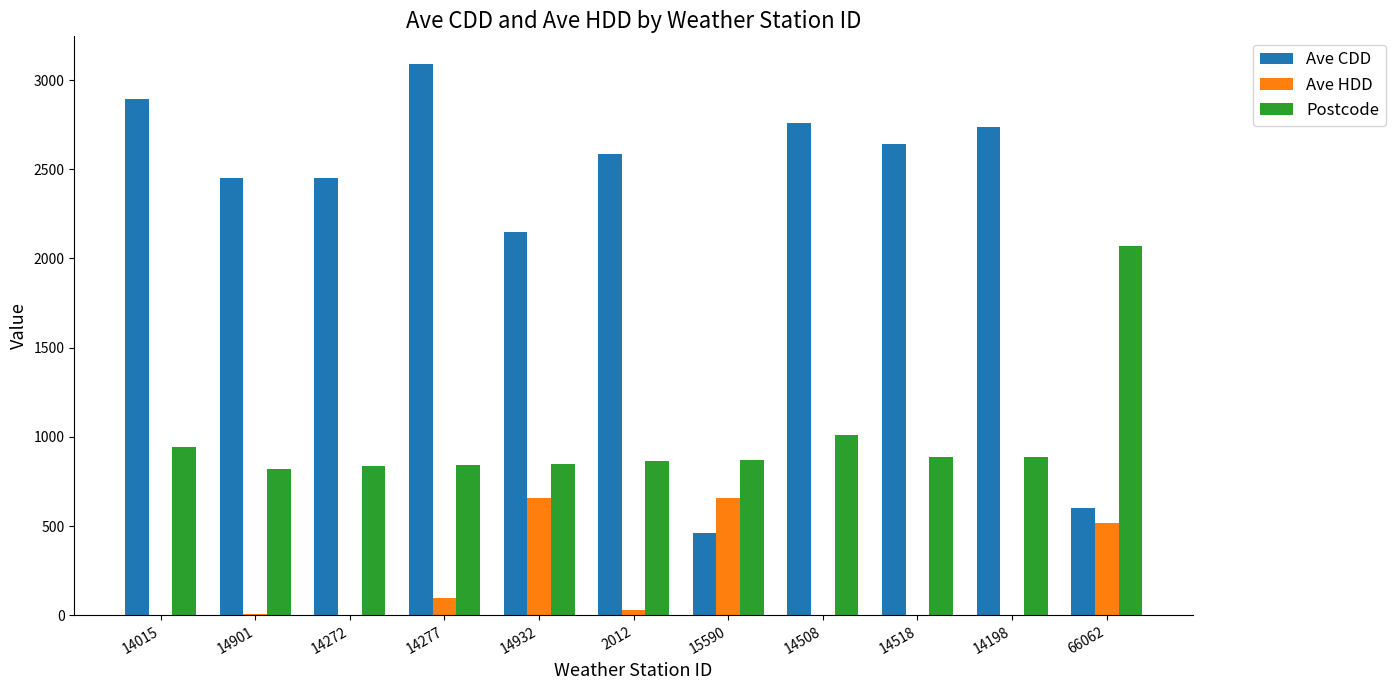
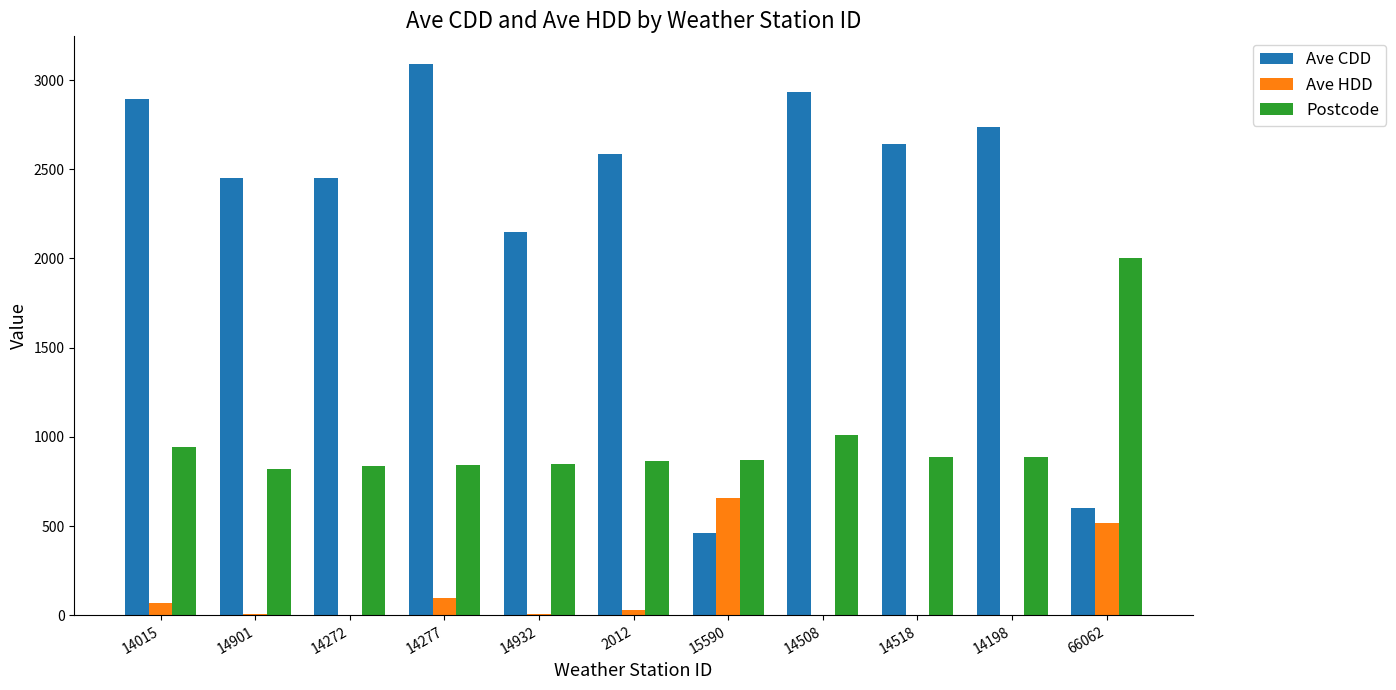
  {
    "Ave CDD": {
      "14015": 2890,
      "14901": 2450,
      "14272": 2450,
      "14277": 3090,
      "14932": 2150,
      "2012": 2580,
      "15590": 460,
-     "14508": 2760,
+     "14508": 2930,
      "14518": 2640,
      "14198": 2730,
      "66062": 600
    },
    "Ave HDD": {
-     "14015": 0,
+     "14015": 70,
      "14277": 100,
-     "14932": 660,
+     "14932": 10,
      "2012": 30,
      "15590": 660,
      "14508": 0,
      "14198": 0,
      "66062": 520
    },
    "Postcode": {
      "14015": 940,
      "14901": 820,
      "14272": 840,
      "14277": 840,
      "14932": 850,
      "2012": 860,
      "15590": 870,
      "14508": 1010,
      "14518": 890,
      "14198": 890,
-     "66062": 2070
+     "66062": 2000
    }
  }
